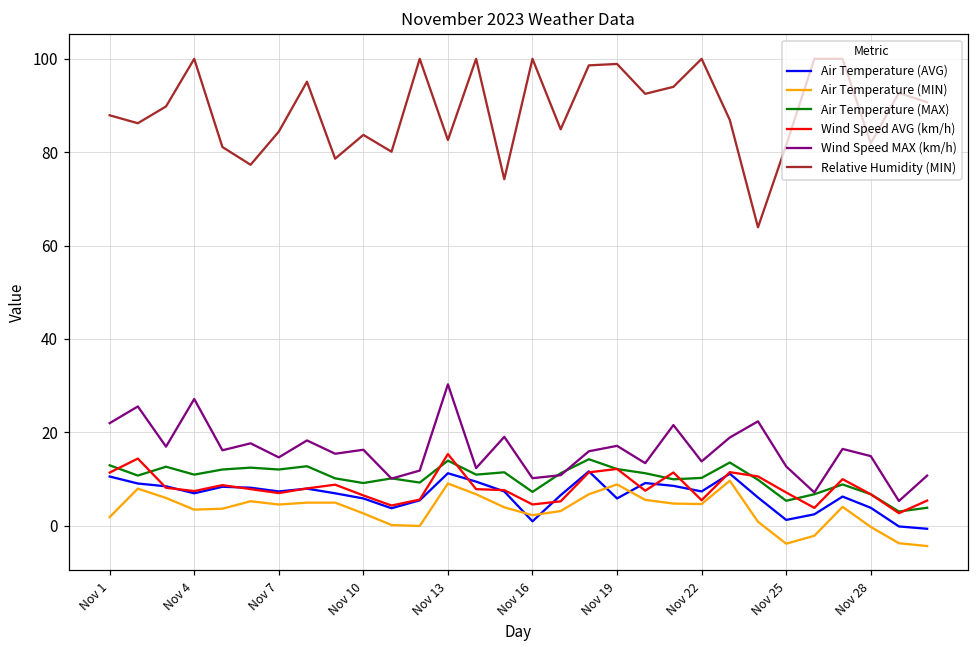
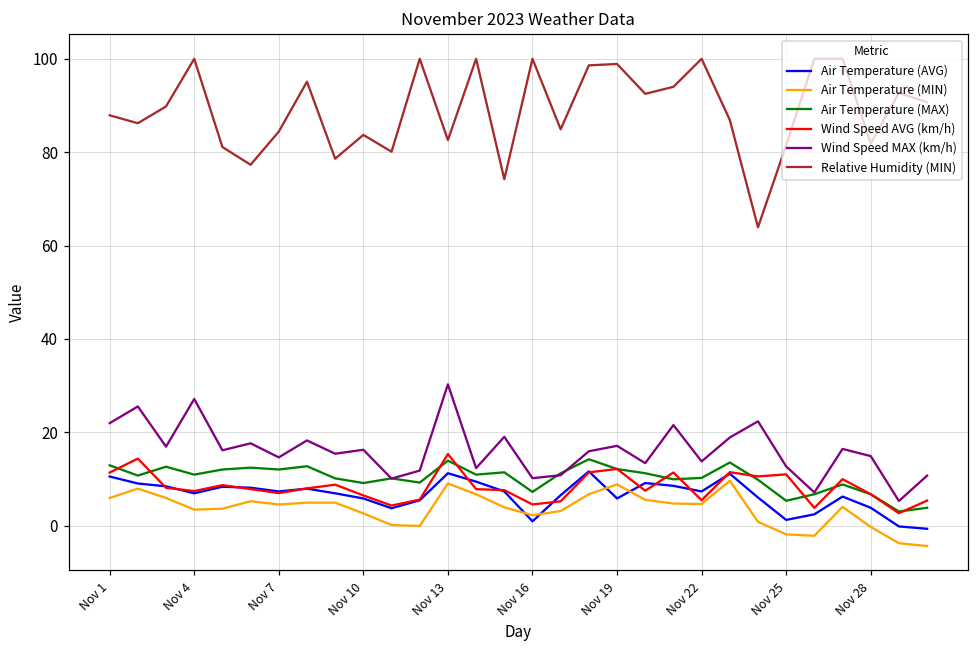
  {
    "Air Temperature (AVG)": {
      "Nov 1": 11,
      "Nov 10": 6,
      "Nov 13": 11,
      "Nov 16": 1,
      "Nov 19": 6,
      "Nov 22": 7,
      "Nov 25": 1,
      "Nov 28": 4
    },
    "Air Temperature (MIN)": {
-     "Nov 1": 2,
+     "Nov 1": 6,
      "Nov 4": 3,
      "Nov 7": 5,
      "Nov 10": 3,
      "Nov 13": 9,
      "Nov 16": 2,
      "Nov 19": 9,
      "Nov 22": 5,
-     "Nov 25": -4,
+     "Nov 25": -2,
      "Nov 28": 0
    },
    "Air Temperature (MAX)": {
      "Nov 1": 13,
      "Nov 4": 11,
      "Nov 7": 12,
      "Nov 10": 9,
      "Nov 13": 14,
      "Nov 16": 7,
      "Nov 22": 10,
      "Nov 25": 5
    },
    "Wind Speed AVG (km/h)": {
      "Nov 1": 11,
      "Nov 10": 6,
      "Nov 13": 15,
      "Nov 16": 5,
      "Nov 22": 5,
-     "Nov 25": 7
+     "Nov 25": 11
    },
    "Wind Speed MAX (km/h)": {
      "Nov 1": 22,
      "Nov 4": 27,
      "Nov 7": 15,
      "Nov 10": 16,
      "Nov 13": 30,
      "Nov 16": 10,
      "Nov 19": 17,
      "Nov 22": 14,
      "Nov 25": 13,
      "Nov 28": 15
    },
    "Relative Humidity (MIN)": {
      "Nov 1": 88,
      "Nov 4": 100,
      "Nov 7": 84,
      "Nov 10": 84,
      "Nov 13": 83,
      "Nov 16": 100,
      "Nov 19": 99,
      "Nov 22": 100
    }
  }
